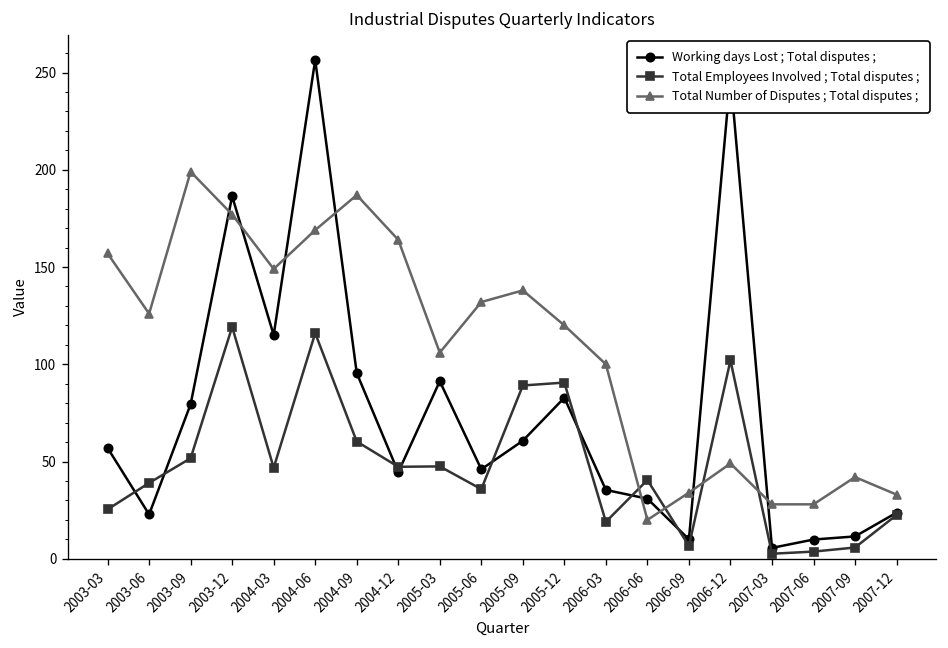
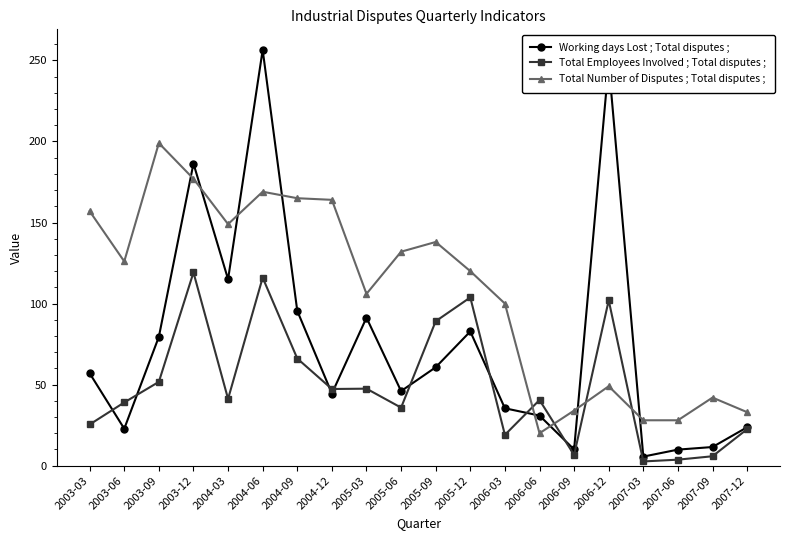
  {
    "Working days Lost ; Total disputes ;": {
      "2003-03": 57,
      "2003-06": 23,
      "2003-09": 80,
      "2003-12": 186,
      "2004-03": 115,
      "2004-06": 257,
      "2004-09": 96,
      "2004-12": 45,
      "2005-03": 91,
      "2005-06": 46,
      "2005-09": 61,
      "2005-12": 83,
      "2006-03": 35,
      "2006-06": 31,
      "2006-09": 10,
      "2007-03": 6,
      "2007-06": 10,
      "2007-09": 12
    },
    "Total Employees Involved ; Total disputes ;": {
      "2003-03": 25,
      "2003-06": 39,
      "2003-09": 52,
      "2003-12": 119,
-     "2004-03": 47,
+     "2004-03": 41,
      "2004-06": 116,
-     "2004-09": 60,
+     "2004-09": 66,
      "2004-12": 47,
      "2005-03": 48,
      "2005-06": 36,
      "2005-09": 89,
-     "2005-12": 91,
+     "2005-12": 104,
      "2006-03": 19,
      "2006-06": 41,
      "2006-09": 7,
      "2006-12": 102,
      "2007-03": 3,
      "2007-06": 4,
      "2007-09": 6
    },
    "Total Number of Disputes ; Total disputes ;": {
      "2003-03": 157,
      "2003-06": 126,
      "2003-09": 199,
      "2003-12": 177,
      "2004-03": 149,
      "2004-06": 169,
-     "2004-09": 187,
+     "2004-09": 165,
      "2004-12": 164,
      "2005-03": 106,
      "2005-06": 132,
      "2005-09": 138,
      "2005-12": 120,
      "2006-03": 100,
      "2006-06": 20,
      "2006-09": 34,
      "2006-12": 49,
      "2007-03": 28,
      "2007-06": 28,
      "2007-09": 42,
      "2007-12": 33
    }
  }
